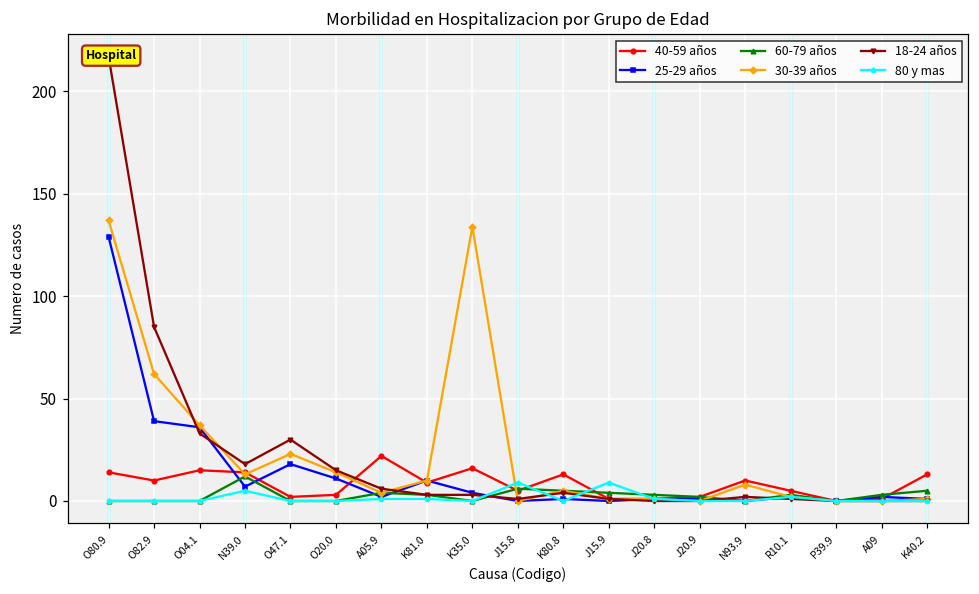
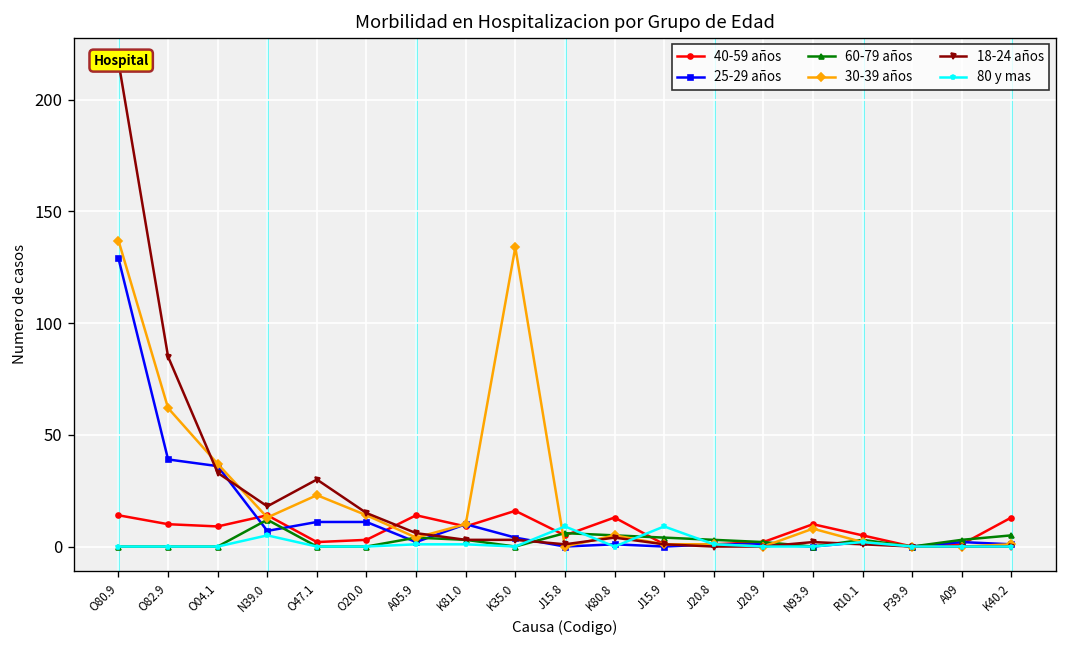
  {
    "40-59 años": {
      "O80.9": 14,
      "O82.9": 10,
-     "O04.1": 15,
+     "O04.1": 9,
      "O47.1": 2,
      "O20.0": 3,
-     "A05.9": 22,
+     "A05.9": 14,
      "K35.0": 16,
      "K80.8": 13,
      "N93.9": 10,
      "R10.1": 5,
      "K40.2": 13
    },
    "25-29 años": {
      "O80.9": 129,
      "O82.9": 39,
      "N39.0": 7,
-     "O47.1": 18,
+     "O47.1": 11,
      "O20.0": 11
    },
    "60-79 años": {
      "J15.9": 4,
      "J20.8": 3,
      "K40.2": 5
    },
    "30-39 años": {
      "O80.9": 137,
      "O82.9": 62,
      "O47.1": 23,
      "K35.0": 134,
      "N93.9": 8
    },
    "18-24 años": {
      "O82.9": 85,
      "O04.1": 33,
      "N39.0": 18,
      "O47.1": 30,
      "A05.9": 6,
      "N93.9": 2
    },
    "80 y mas": {
      "N39.0": 5,
      "K81.0": 1,
      "J15.8": 9,
      "J15.9": 9
    }
  }
